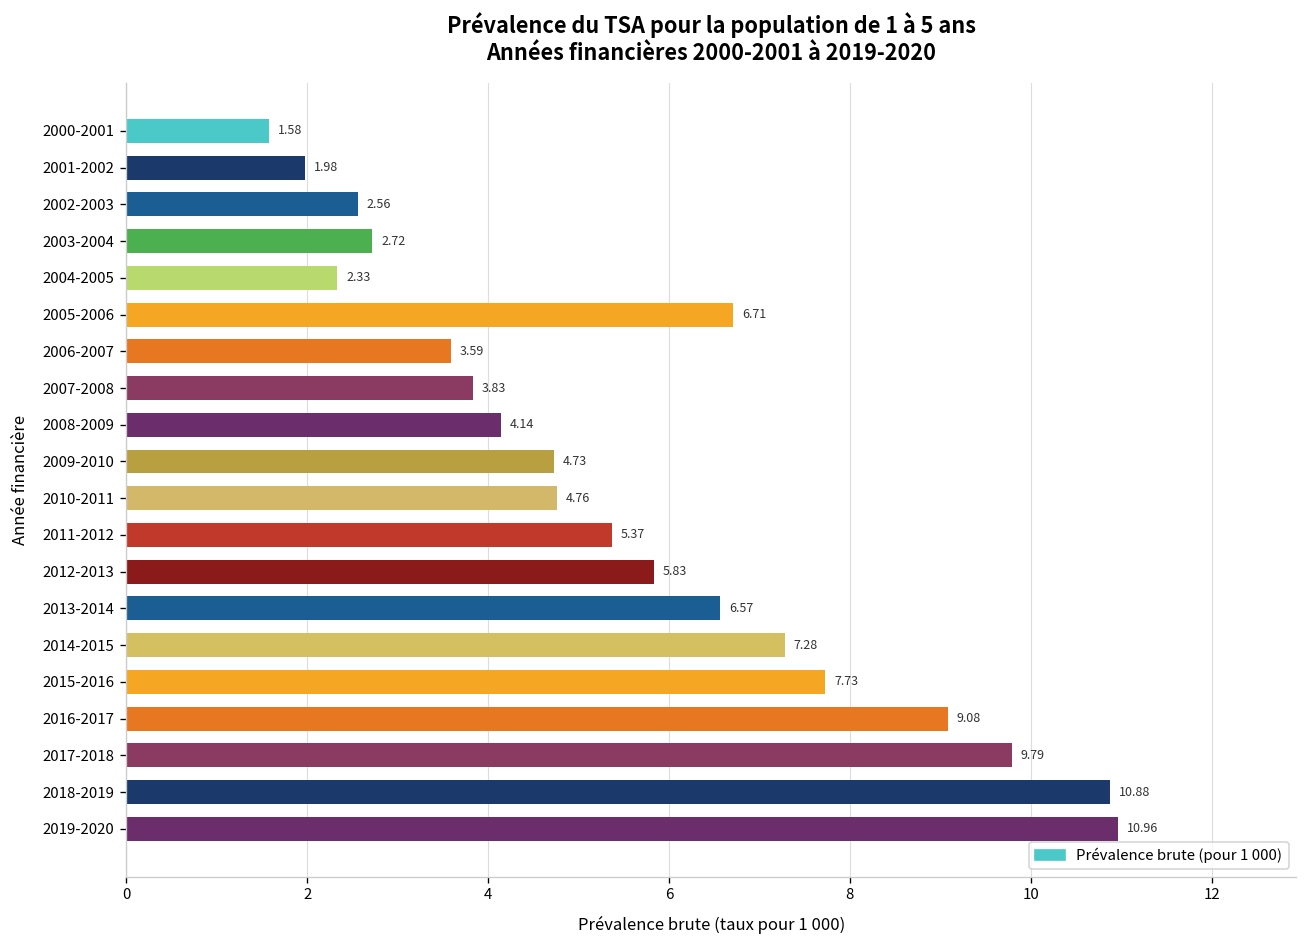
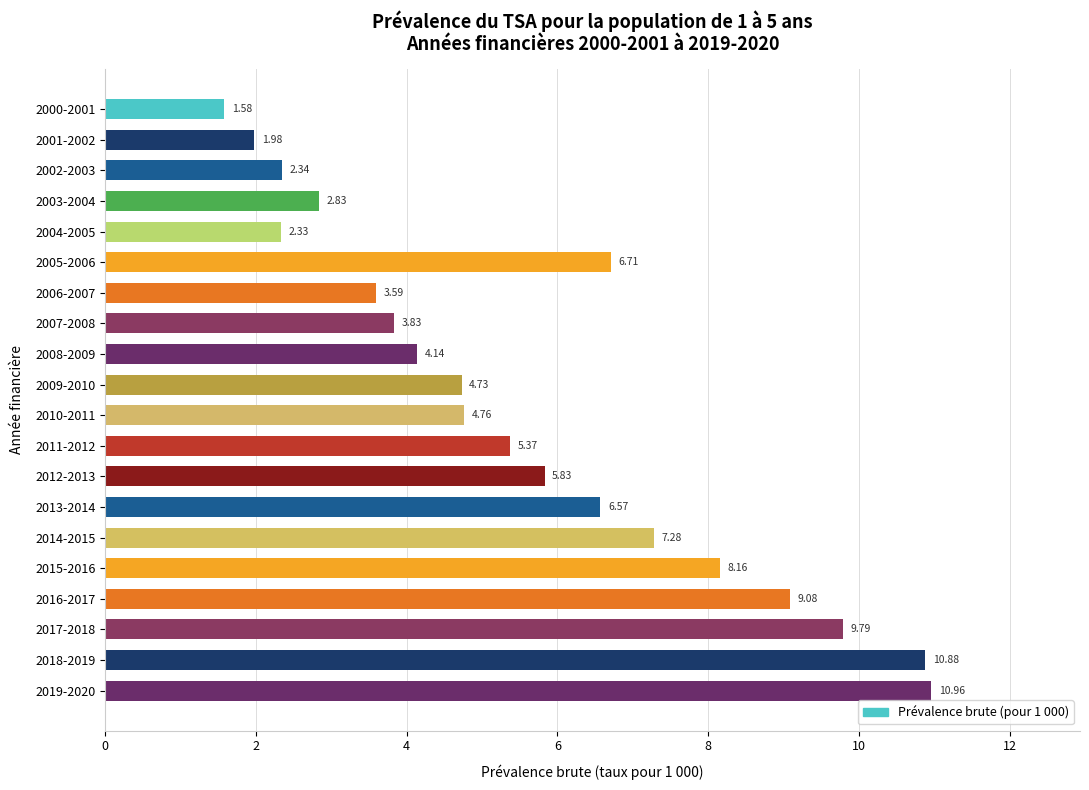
  {
    "2000-2001": 1.58,
    "2001-2002": 1.98,
-   "2002-2003": 2.56,
-   "2003-2004": 2.72,
+   "2002-2003": 2.34,
+   "2003-2004": 2.83,
    "2004-2005": 2.33,
    "2005-2006": 6.71,
    "2006-2007": 3.59,
    "2007-2008": 3.83,
    "2008-2009": 4.14,
    "2009-2010": 4.73,
    "2010-2011": 4.76,
    "2011-2012": 5.37,
    "2012-2013": 5.83,
    "2013-2014": 6.57,
    "2014-2015": 7.28,
-   "2015-2016": 7.73,
+   "2015-2016": 8.16,
    "2016-2017": 9.08,
    "2017-2018": 9.79,
    "2018-2019": 10.88,
    "2019-2020": 10.96
  }
